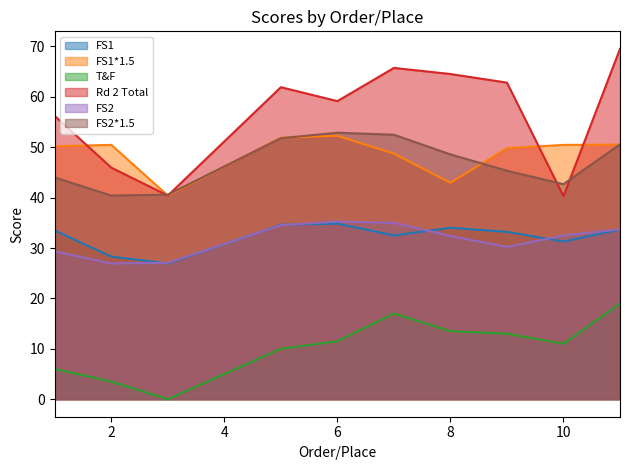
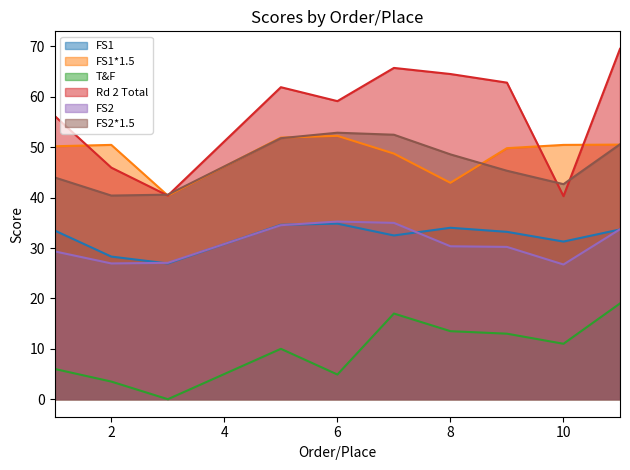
  {
    "FS1": {
      "2": 28,
      "8": 34,
      "10": 31
    },
    "FS1*1.5": {
      "2": 50,
      "6": 52,
      "8": 43,
      "10": 50
    },
    "T&F": {
      "2": 4,
-     "6": 12,
+     "6": 5,
      "8": 14,
      "10": 11
    },
    "Rd 2 Total": {
      "2": 46,
      "6": 59,
      "8": 65,
      "10": 40
    },
    "FS2": {
      "2": 27,
-     "8": 32,
-     "10": 32
+     "8": 30,
+     "10": 27
    },
    "FS2*1.5": {
      "2": 40,
      "6": 53,
      "8": 49,
      "10": 43
    }
  }
